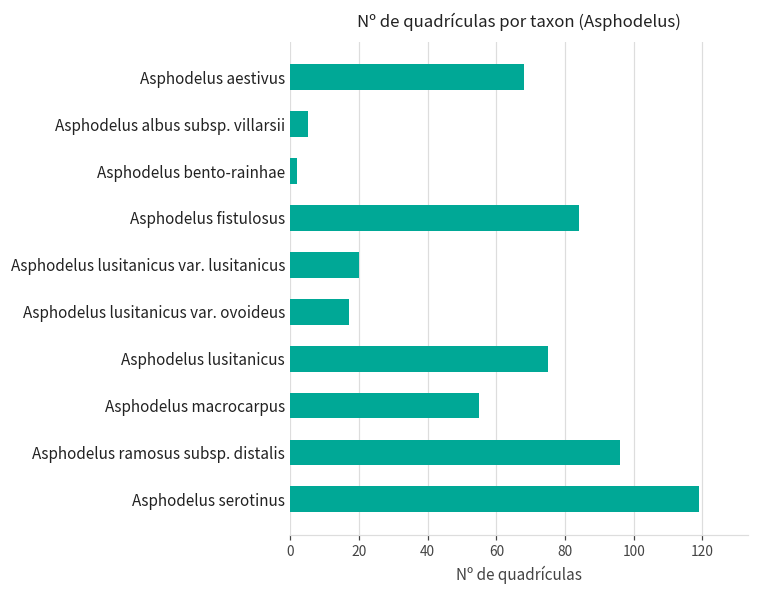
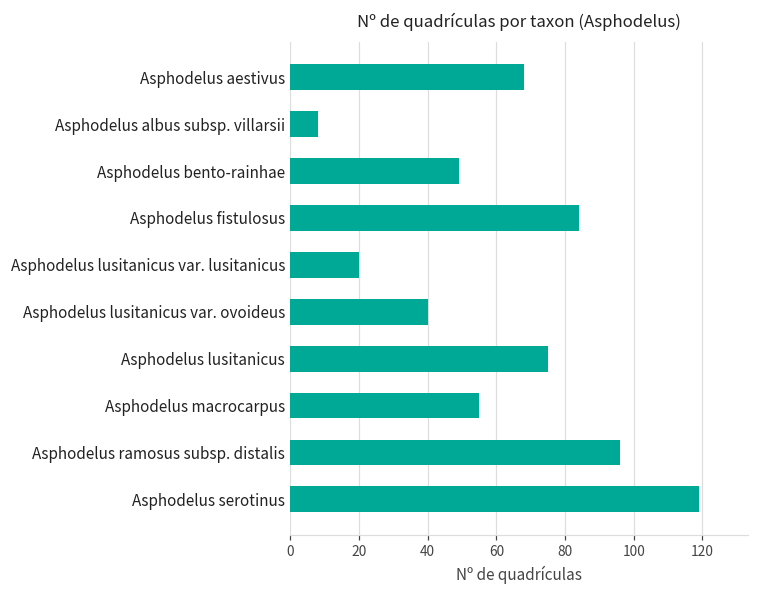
  {
    "Asphodelus aestivus": 68,
-   "Asphodelus albus subsp. villarsii": 5,
-   "Asphodelus bento-rainhae": 2,
+   "Asphodelus albus subsp. villarsii": 8,
+   "Asphodelus bento-rainhae": 49,
    "Asphodelus fistulosus": 84,
    "Asphodelus lusitanicus var. lusitanicus": 20,
-   "Asphodelus lusitanicus var. ovoideus": 17,
+   "Asphodelus lusitanicus var. ovoideus": 40,
    "Asphodelus lusitanicus": 75,
    "Asphodelus macrocarpus": 55,
    "Asphodelus ramosus subsp. distalis": 96,
    "Asphodelus serotinus": 119
  }
